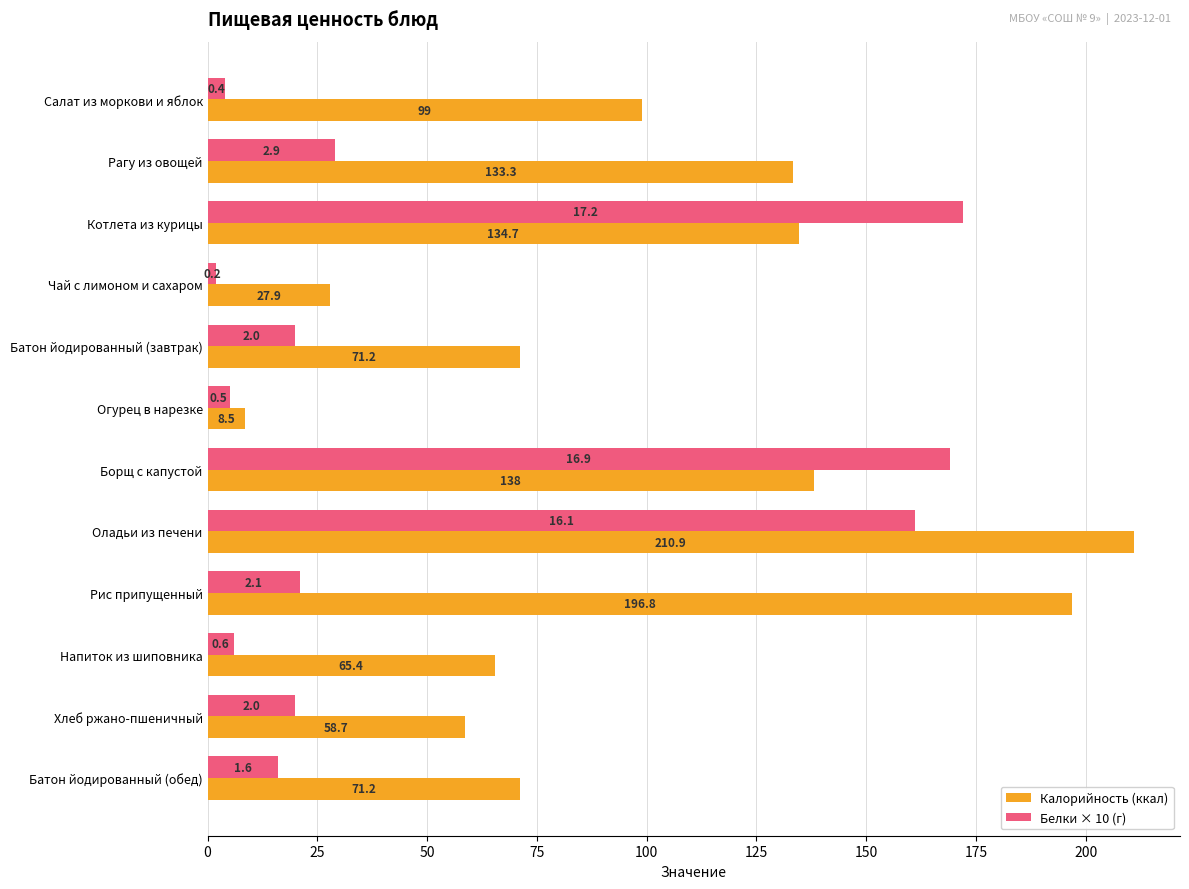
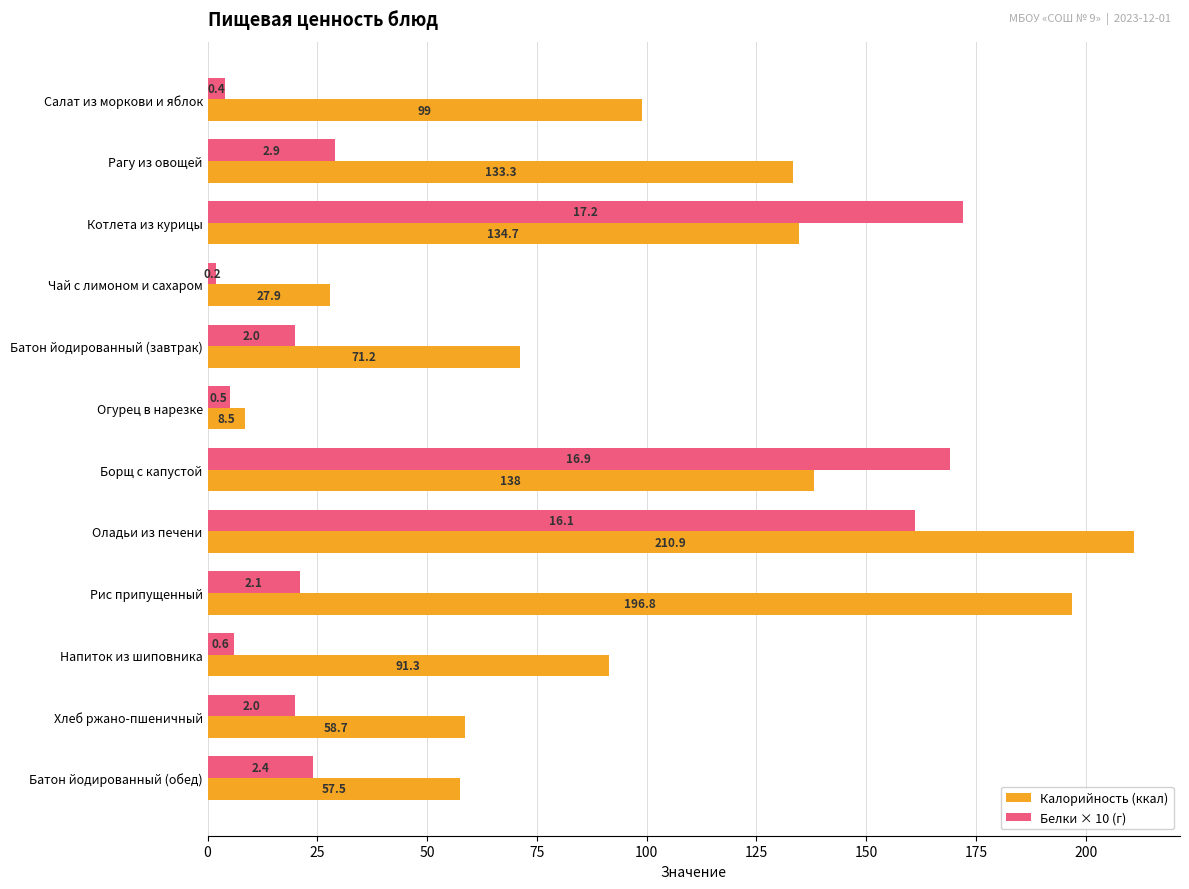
  {
    "Калорийность (ккал)": {
      "Салат из моркови и яблок": 99,
      "Рагу из овощей": 133.3,
      "Котлета из курицы": 134.7,
      "Чай с лимоном и сахаром": 27.9,
      "Батон йодированный (завтрак)": 71.2,
      "Огурец в нарезке": 8.5,
      "Борщ с капустой": 138,
      "Оладьи из печени": 210.9,
      "Рис припущенный": 196.8,
-     "Напиток из шиповника": 65.4,
+     "Напиток из шиповника": 91.3,
      "Хлеб ржано-пшеничный": 58.7,
-     "Батон йодированный (обед)": 71.2
+     "Батон йодированный (обед)": 57.5
    },
    "Белки × 10 (г)": {
-     "Батон йодированный (обед)": 1.6
+     "Батон йодированный (обед)": 2.4
    }
  }
